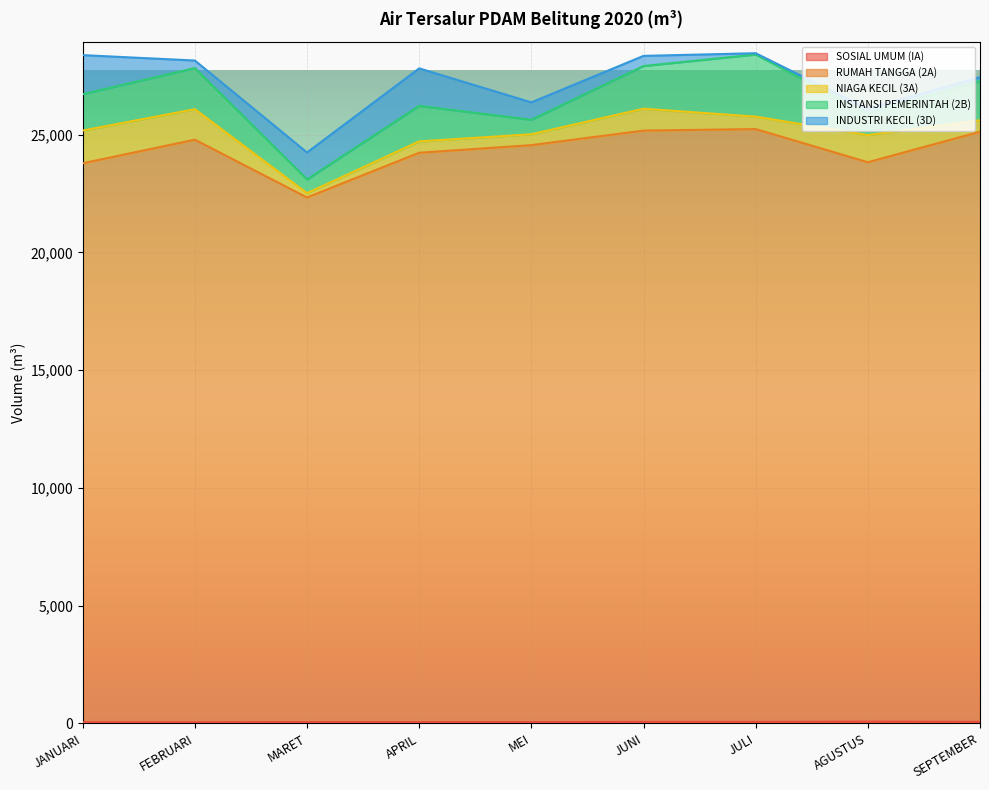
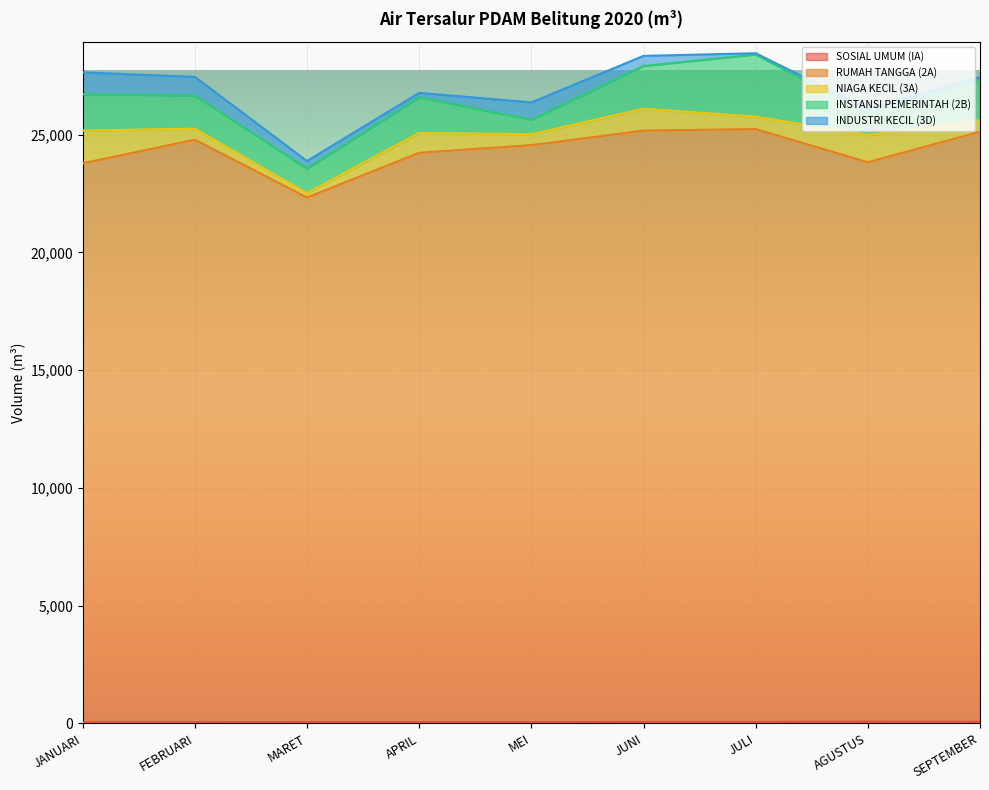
  {
    "NIAGA KECIL (3A)": {
      "JANUARI": "1,400",
-     "FEBRUARI": "1,300",
+     "FEBRUARI": "500",
      "MARET": "200",
-     "APRIL": "500",
+     "APRIL": "800",
      "MEI": "500",
      "JUNI": "900",
      "JULI": "500",
      "AGUSTUS": "1,200",
      "SEPTEMBER": "500"
    },
    "INSTANSI PEMERINTAH (2B)": {
      "JANUARI": "1,500",
-     "FEBRUARI": "1,700",
-     "MARET": "600",
+     "FEBRUARI": "1,400",
+     "MARET": "1,000",
      "APRIL": "1,500",
      "MEI": "600",
      "JUNI": "1,800",
      "SEPTEMBER": "1,700"
    },
    "INDUSTRI KECIL (3D)": {
-     "JANUARI": "1,700",
-     "FEBRUARI": "300",
-     "MARET": "1,100",
-     "APRIL": "1,600",
+     "JANUARI": "900",
+     "FEBRUARI": "800",
+     "MARET": "300",
+     "APRIL": "200",
      "MEI": "700",
      "JUNI": "400",
      "SEPTEMBER": "200"
    }
  }
